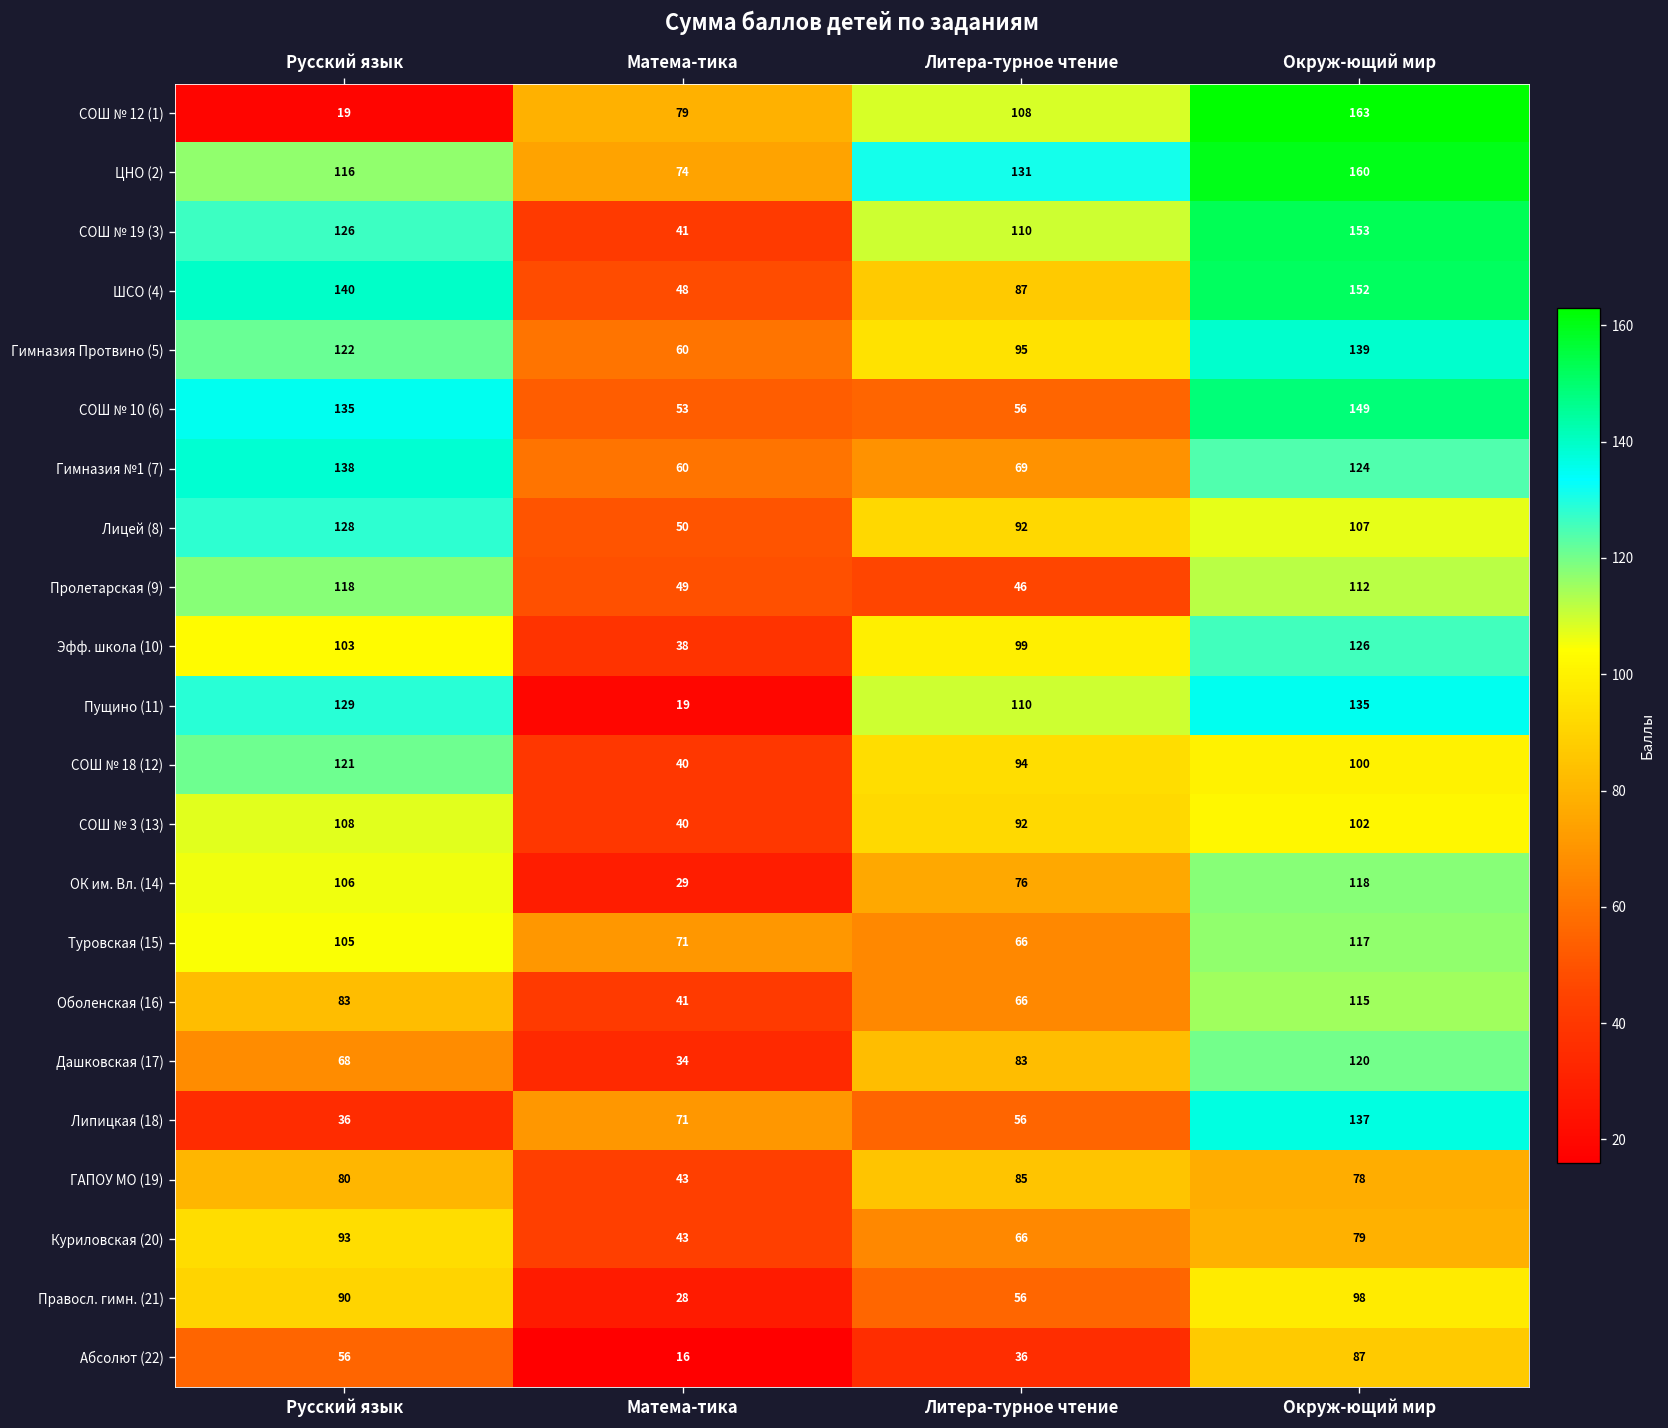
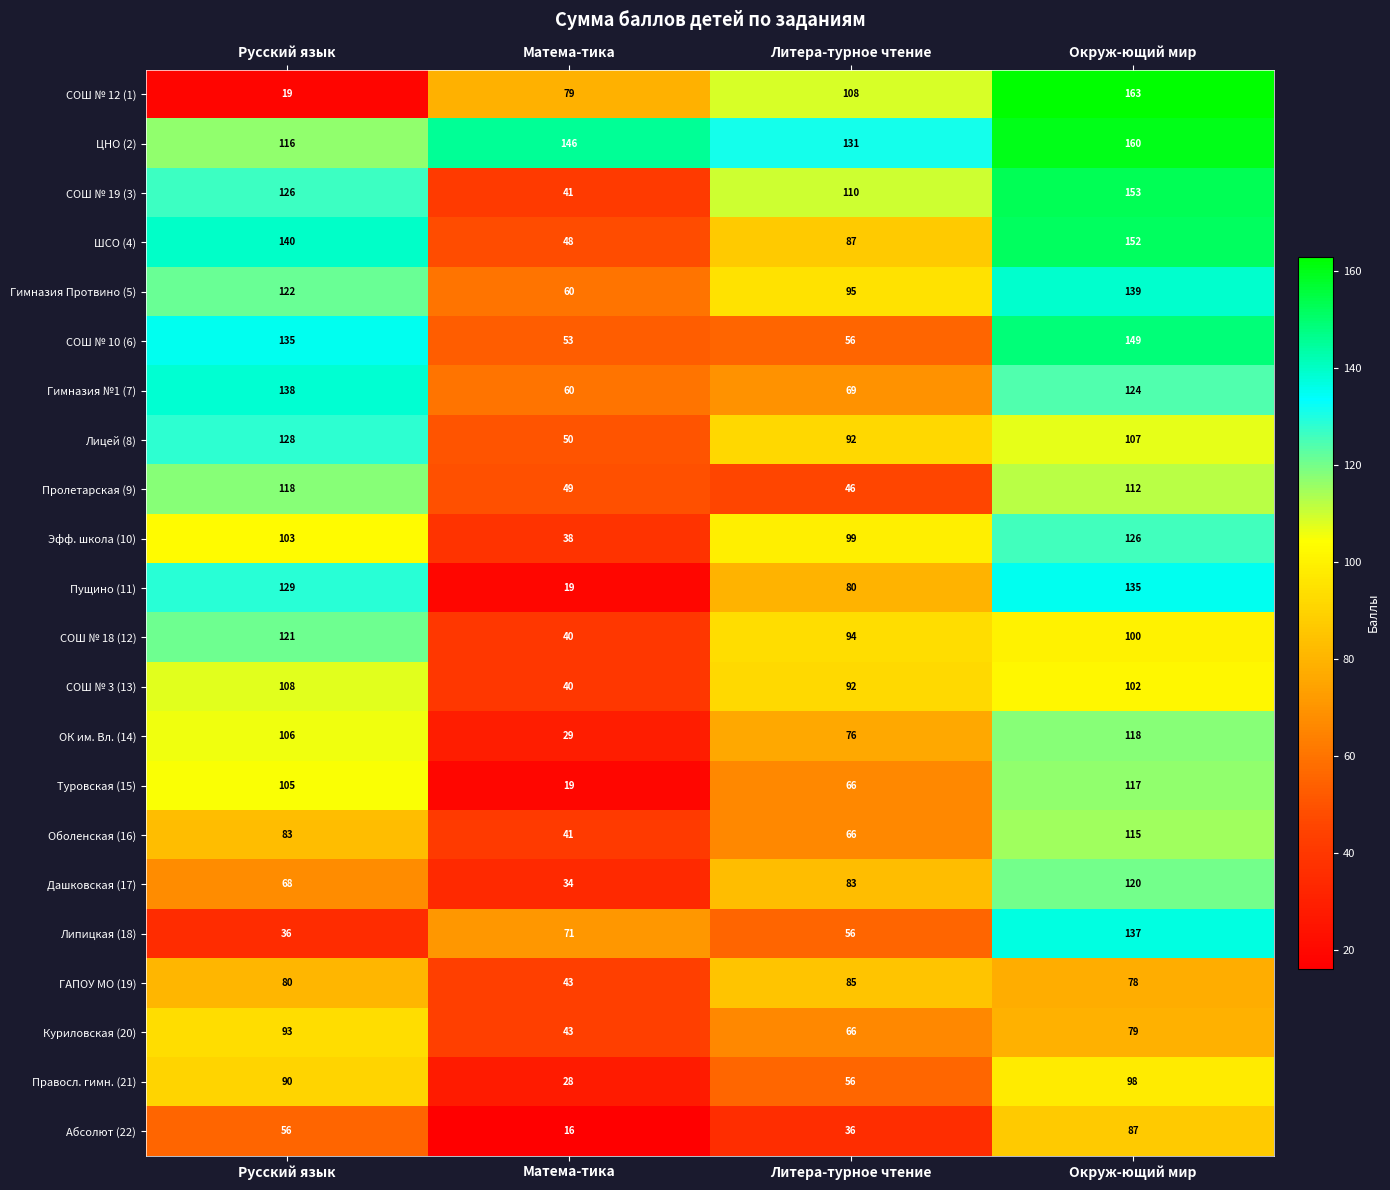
  {
    "СОШ № 12 (1)": {
      "Русский язык": 19,
      "Матема-тика": 79,
      "Литера-турное чтение": 108,
      "Окруж-ющий мир": 163
    },
    "ЦНО (2)": {
      "Русский язык": 116,
-     "Матема-тика": 74,
+     "Матема-тика": 146,
      "Литера-турное чтение": 131,
      "Окруж-ющий мир": 160
    },
    "СОШ № 19 (3)": {
      "Русский язык": 126,
      "Матема-тика": 41,
      "Литера-турное чтение": 110,
      "Окруж-ющий мир": 153
    },
    "ШСО (4)": {
      "Русский язык": 140,
      "Матема-тика": 48,
      "Литера-турное чтение": 87,
      "Окруж-ющий мир": 152
    },
    "Гимназия Протвино (5)": {
      "Русский язык": 122,
      "Матема-тика": 60,
      "Литера-турное чтение": 95,
      "Окруж-ющий мир": 139
    },
    "СОШ № 10 (6)": {
      "Русский язык": 135,
      "Матема-тика": 53,
      "Литера-турное чтение": 56,
      "Окруж-ющий мир": 149
    },
    "Гимназия №1 (7)": {
      "Русский язык": 138,
      "Матема-тика": 60,
      "Литера-турное чтение": 69,
      "Окруж-ющий мир": 124
    },
    "Лицей (8)": {
      "Русский язык": 128,
      "Матема-тика": 50,
      "Литера-турное чтение": 92,
      "Окруж-ющий мир": 107
    },
    "Пролетарская (9)": {
      "Русский язык": 118,
      "Матема-тика": 49,
      "Литера-турное чтение": 46,
      "Окруж-ющий мир": 112
    },
    "Эфф. школа (10)": {
      "Русский язык": 103,
      "Матема-тика": 38,
      "Литера-турное чтение": 99,
      "Окруж-ющий мир": 126
    },
    "Пущино (11)": {
      "Русский язык": 129,
      "Матема-тика": 19,
-     "Литера-турное чтение": 110,
+     "Литера-турное чтение": 80,
      "Окруж-ющий мир": 135
    },
    "СОШ № 18 (12)": {
      "Русский язык": 121,
      "Матема-тика": 40,
      "Литера-турное чтение": 94,
      "Окруж-ющий мир": 100
    },
    "СОШ № 3 (13)": {
      "Русский язык": 108,
      "Матема-тика": 40,
      "Литера-турное чтение": 92,
      "Окруж-ющий мир": 102
    },
    "ОК им. Вл. (14)": {
      "Русский язык": 106,
      "Матема-тика": 29,
      "Литера-турное чтение": 76,
      "Окруж-ющий мир": 118
    },
    "Туровская (15)": {
      "Русский язык": 105,
-     "Матема-тика": 71,
+     "Матема-тика": 19,
      "Литера-турное чтение": 66,
      "Окруж-ющий мир": 117
    },
    "Оболенская (16)": {
      "Русский язык": 83,
      "Матема-тика": 41,
      "Литера-турное чтение": 66,
      "Окруж-ющий мир": 115
    },
    "Дашковская (17)": {
      "Русский язык": 68,
      "Матема-тика": 34,
      "Литера-турное чтение": 83,
      "Окруж-ющий мир": 120
    },
    "Липицкая (18)": {
      "Русский язык": 36,
      "Матема-тика": 71,
      "Литера-турное чтение": 56,
      "Окруж-ющий мир": 137
    },
    "ГАПОУ МО (19)": {
      "Русский язык": 80,
      "Матема-тика": 43,
      "Литера-турное чтение": 85,
      "Окруж-ющий мир": 78
    },
    "Куриловская (20)": {
      "Русский язык": 93,
      "Матема-тика": 43,
      "Литера-турное чтение": 66,
      "Окруж-ющий мир": 79
    },
    "Правосл. гимн. (21)": {
      "Русский язык": 90,
      "Матема-тика": 28,
      "Литера-турное чтение": 56,
      "Окруж-ющий мир": 98
    },
    "Абсолют (22)": {
      "Русский язык": 56,
      "Матема-тика": 16,
      "Литера-турное чтение": 36,
      "Окруж-ющий мир": 87
    }
  }
